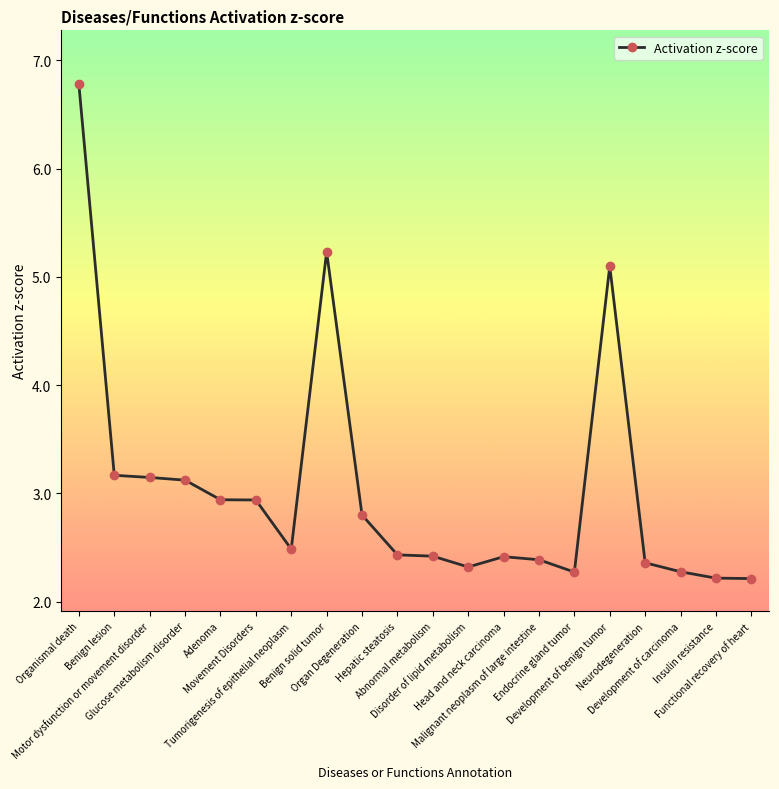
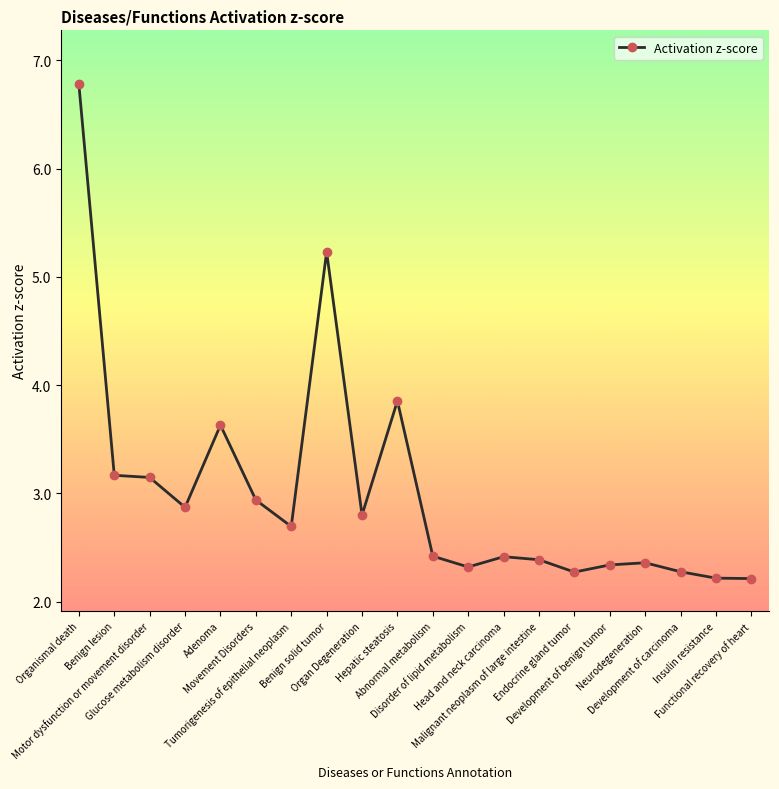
  {
    "Organismal death": 6.78,
    "Benign lesion": 3.17,
    "Motor dysfunction or movement disorder": 3.15,
-   "Glucose metabolism disorder": 3.12,
-   "Adenoma": 2.94,
+   "Glucose metabolism disorder": 2.87,
+   "Adenoma": 3.63,
    "Movement Disorders": 2.94,
-   "Tumorigenesis of epithelial neoplasm": 2.49,
+   "Tumorigenesis of epithelial neoplasm": 2.69,
    "Benign solid tumor": 5.23,
    "Organ Degeneration": 2.80,
-   "Hepatic steatosis": 2.43,
+   "Hepatic steatosis": 3.85,
    "Abnormal metabolism": 2.42,
    "Disorder of lipid metabolism": 2.32,
    "Head and neck carcinoma": 2.42,
    "Malignant neoplasm of large intestine": 2.39,
    "Endocrine gland tumor": 2.27,
-   "Development of benign tumor": 5.10,
+   "Development of benign tumor": 2.34,
    "Neurodegeneration": 2.36,
    "Development of carcinoma": 2.28,
    "Insulin resistance": 2.22,
    "Functional recovery of heart": 2.21
  }
